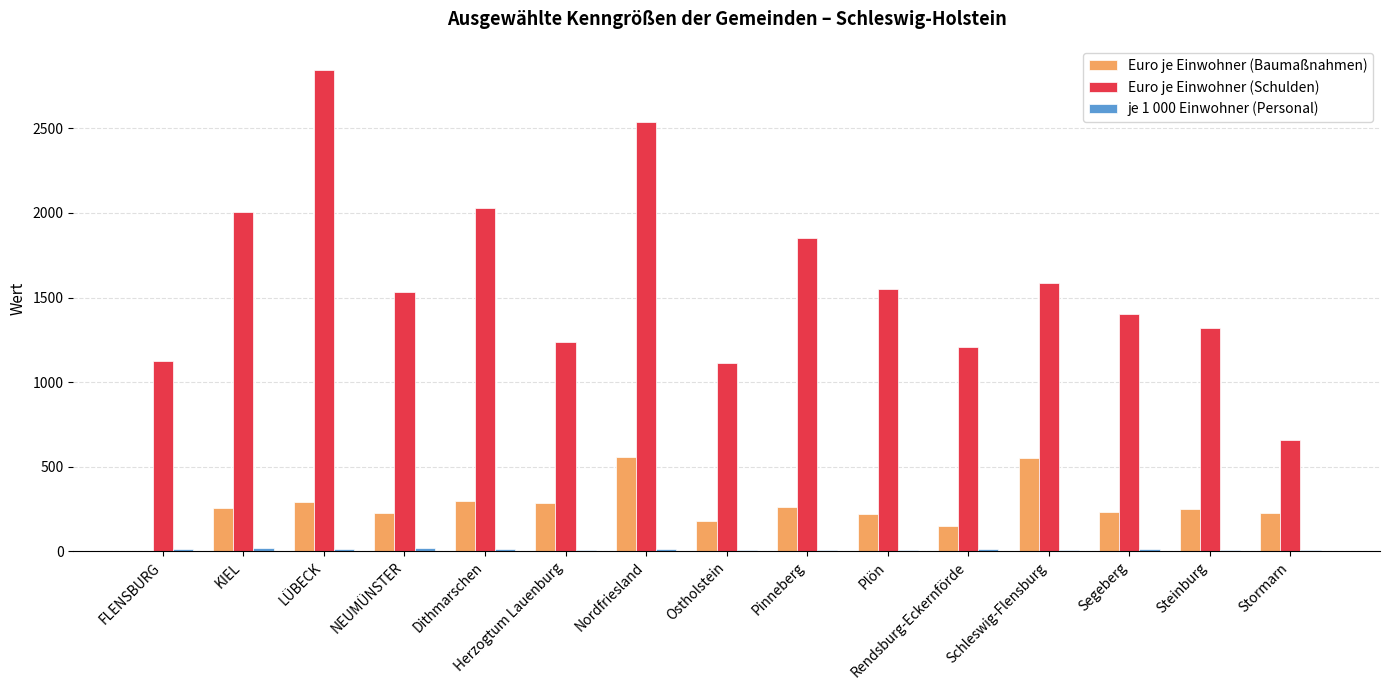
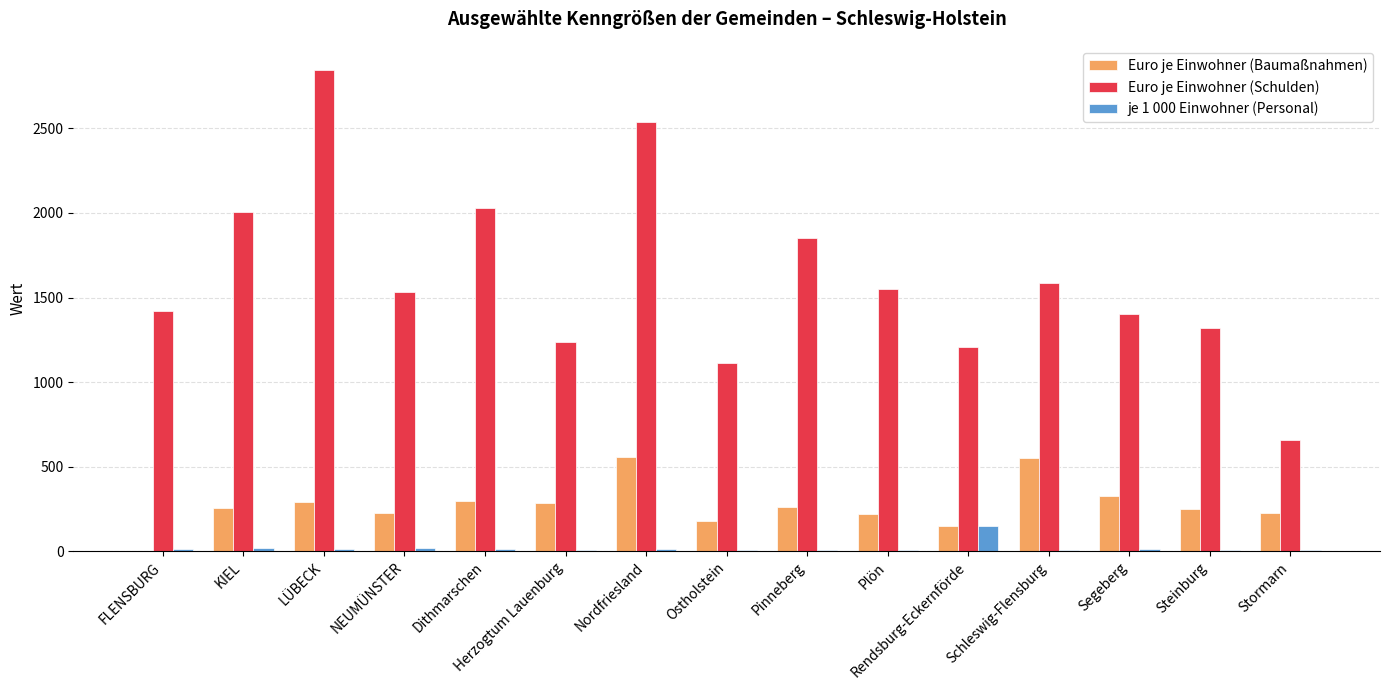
  {
    "Euro je Einwohner (Baumaßnahmen)": {
      "FLENSBURG": 0,
      "KIEL": 260,
      "LÜBECK": 290,
      "NEUMÜNSTER": 230,
      "Dithmarschen": 300,
      "Herzogtum Lauenburg": 290,
      "Nordfriesland": 560,
      "Ostholstein": 180,
      "Pinneberg": 260,
      "Plön": 220,
      "Rendsburg-Eckernförde": 150,
      "Schleswig-Flensburg": 550,
-     "Segeberg": 230,
+     "Segeberg": 320,
      "Steinburg": 250,
      "Stormarn": 230
    },
    "Euro je Einwohner (Schulden)": {
-     "FLENSBURG": 1130,
+     "FLENSBURG": 1420,
      "KIEL": 2010,
      "LÜBECK": 2850,
      "NEUMÜNSTER": 1530,
      "Dithmarschen": 2030,
      "Herzogtum Lauenburg": 1240,
      "Nordfriesland": 2540,
      "Ostholstein": 1110,
      "Pinneberg": 1850,
      "Plön": 1550,
      "Rendsburg-Eckernförde": 1210,
      "Schleswig-Flensburg": 1590,
      "Segeberg": 1400,
      "Steinburg": 1320,
      "Stormarn": 660
    },
    "je 1 000 Einwohner (Personal)": {
      "KIEL": 20,
      "NEUMÜNSTER": 20,
-     "Rendsburg-Eckernförde": 10
+     "Rendsburg-Eckernförde": 150
    }
  }
